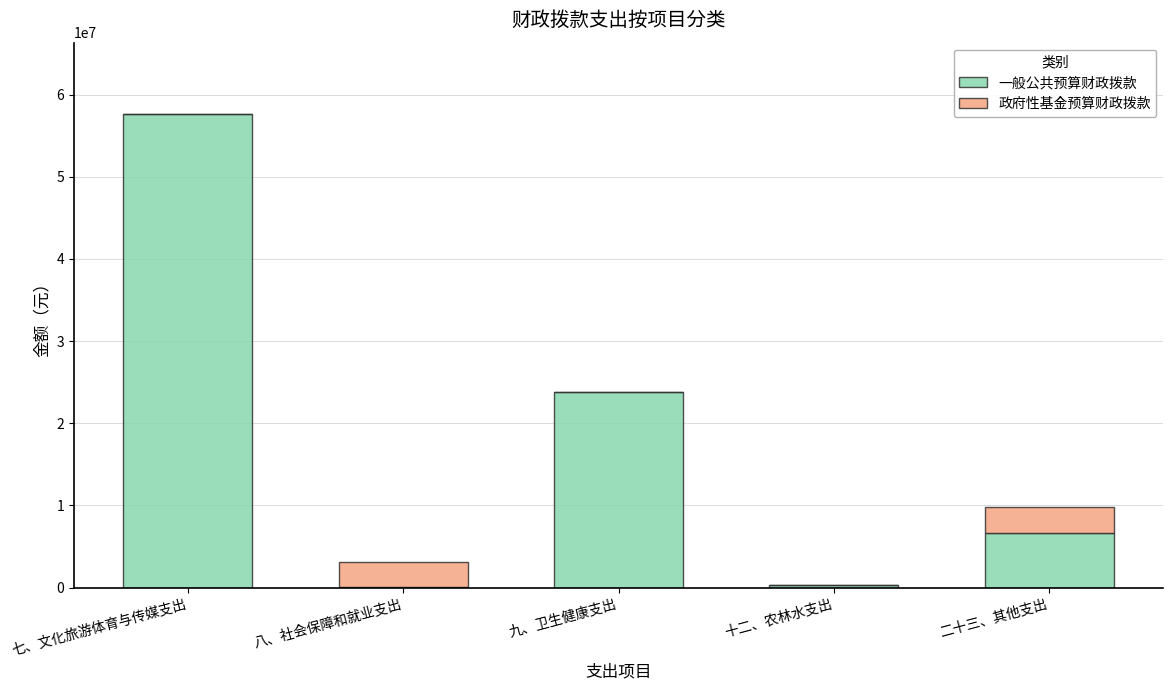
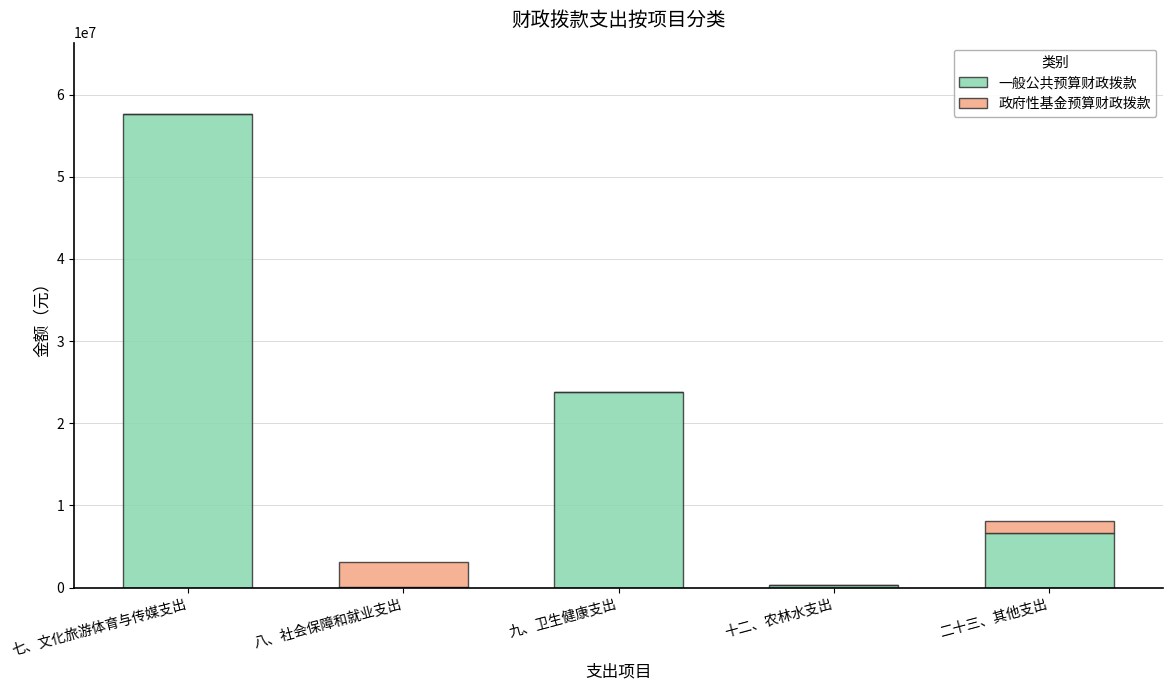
  {
    "一般公共预算财政拨款": {
      "七、文化旅游体育与传媒支出": 58000000,
      "九、卫生健康支出": 24000000,
      "二十三、其他支出": 7000000
    },
    "政府性基金预算财政拨款": {
      "七、文化旅游体育与传媒支出": 0,
      "八、社会保障和就业支出": 3000000,
      "九、卫生健康支出": 0,
      "十二、农林水支出": 0,
-     "二十三、其他支出": 3000000
+     "二十三、其他支出": 1000000
    }
  }
